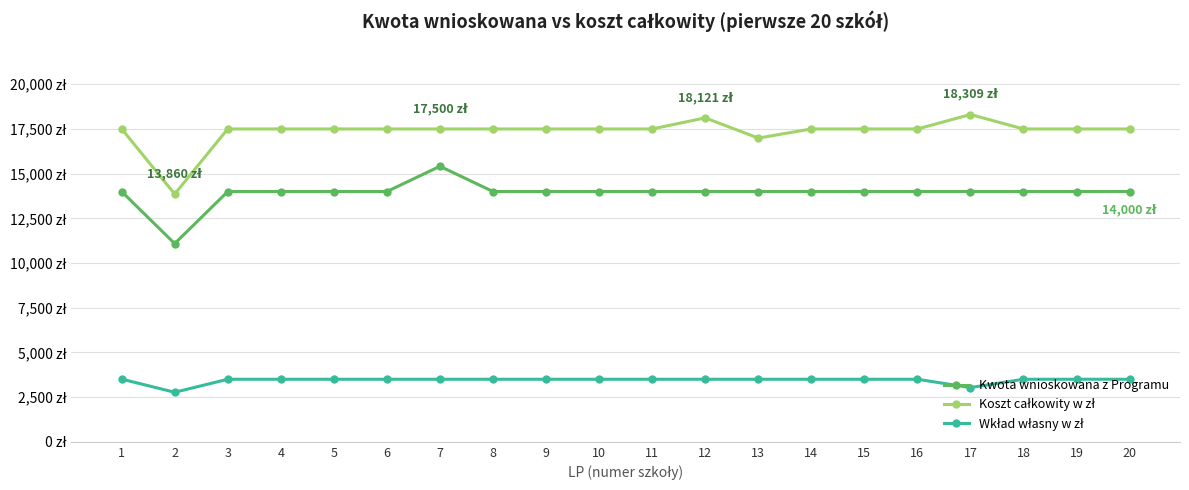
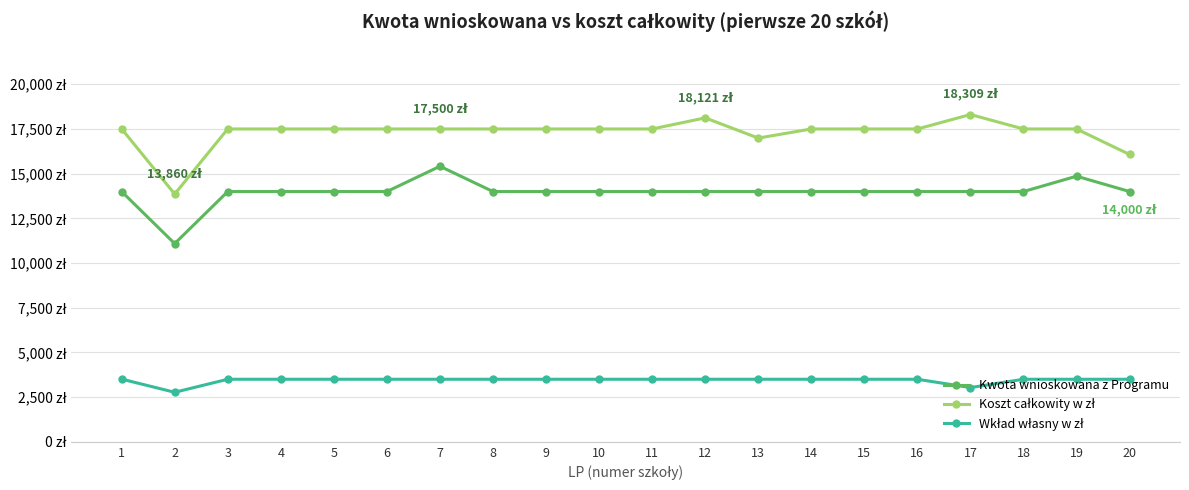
  {
    "Kwota wnioskowana z Programu": {
      "1": "14,000 zł",
      "2": "11,100 zł",
      "3": "14,000 zł",
      "4": "14,000 zł",
      "5": "14,000 zł",
      "6": "14,000 zł",
      "7": "15,400 zł",
      "8": "14,000 zł",
      "9": "14,000 zł",
      "10": "14,000 zł",
      "11": "14,000 zł",
      "12": "14,000 zł",
      "13": "14,000 zł",
      "14": "14,000 zł",
      "15": "14,000 zł",
      "16": "14,000 zł",
      "17": "14,000 zł",
      "18": "14,000 zł",
-     "19": "14,000 zł"
+     "19": "14,900 zł"
    },
    "Koszt całkowity w zł": {
      "1": "17,500 zł",
      "3": "17,500 zł",
      "4": "17,500 zł",
      "5": "17,500 zł",
      "6": "17,500 zł",
      "8": "17,500 zł",
      "9": "17,500 zł",
      "10": "17,500 zł",
      "11": "17,500 zł",
      "13": "17,000 zł",
      "14": "17,500 zł",
      "15": "17,500 zł",
      "16": "17,500 zł",
      "18": "17,500 zł",
      "19": "17,500 zł",
-     "20": "17,500 zł"
+     "20": "16,100 zł"
    },
    "Wkład własny w zł": {
      "1": "3,500 zł",
      "2": "2,800 zł",
      "3": "3,500 zł",
      "4": "3,500 zł",
      "5": "3,500 zł",
      "6": "3,500 zł",
      "7": "3,500 zł",
      "8": "3,500 zł",
      "9": "3,500 zł",
      "10": "3,500 zł",
      "11": "3,500 zł",
      "12": "3,500 zł",
      "13": "3,500 zł",
      "14": "3,500 zł",
      "15": "3,500 zł",
      "16": "3,500 zł",
      "17": "3,000 zł",
      "18": "3,500 zł",
      "19": "3,500 zł",
      "20": "3,500 zł"
    }
  }
